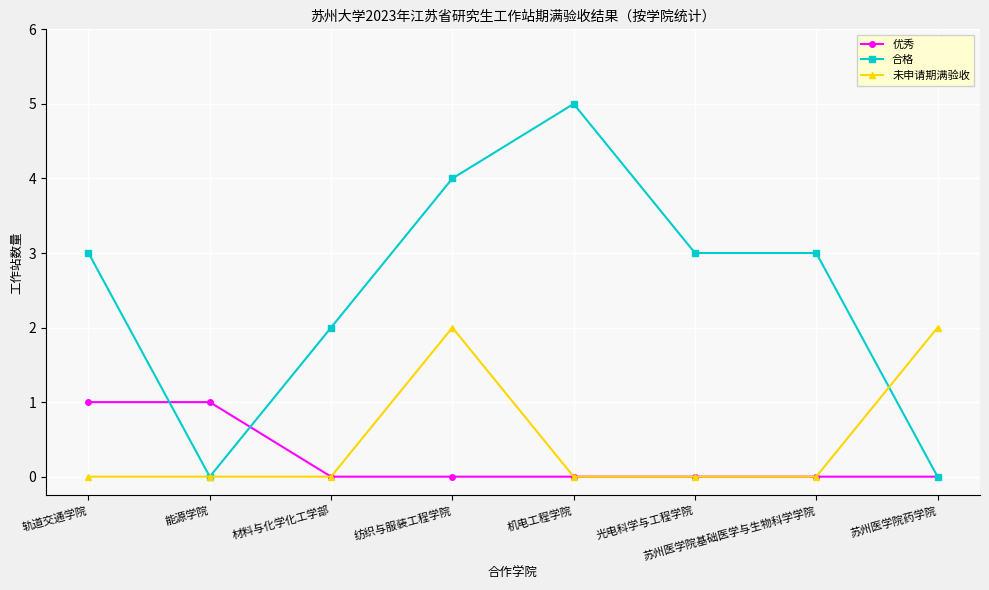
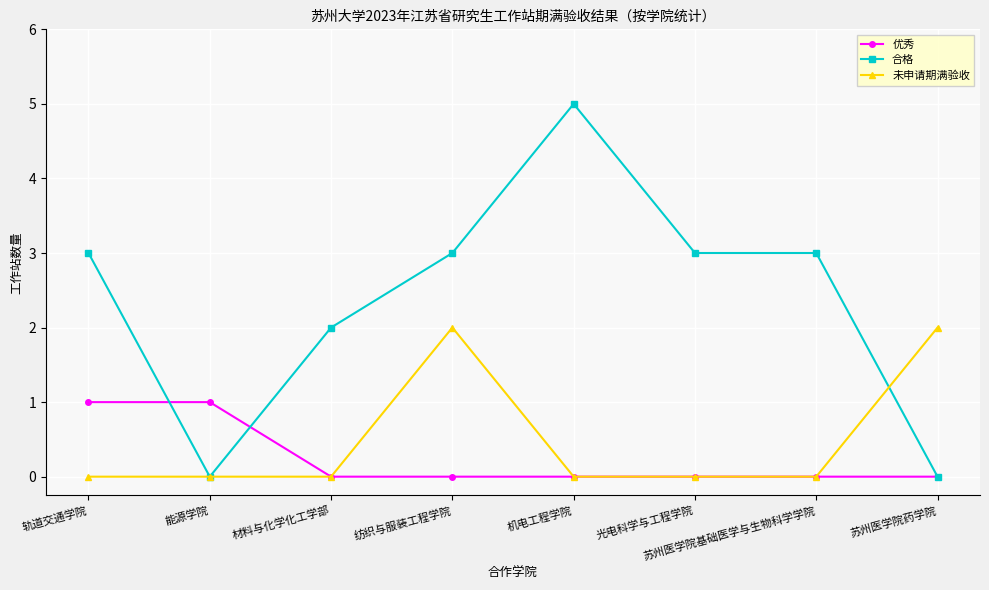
  {
    "优秀": {
      "轨道交通学院": 1,
      "能源学院": 1,
      "纺织与服装工程学院": 0
    },
    "合格": {
      "轨道交通学院": 3,
      "材料与化学化工学部": 2,
-     "纺织与服装工程学院": 4,
+     "纺织与服装工程学院": 3,
      "机电工程学院": 5,
      "光电科学与工程学院": 3,
      "苏州医学院基础医学与生物科学学院": 3
    },
    "未申请期满验收": {
      "轨道交通学院": 0,
      "纺织与服装工程学院": 2,
      "苏州医学院药学院": 2
    }
  }
